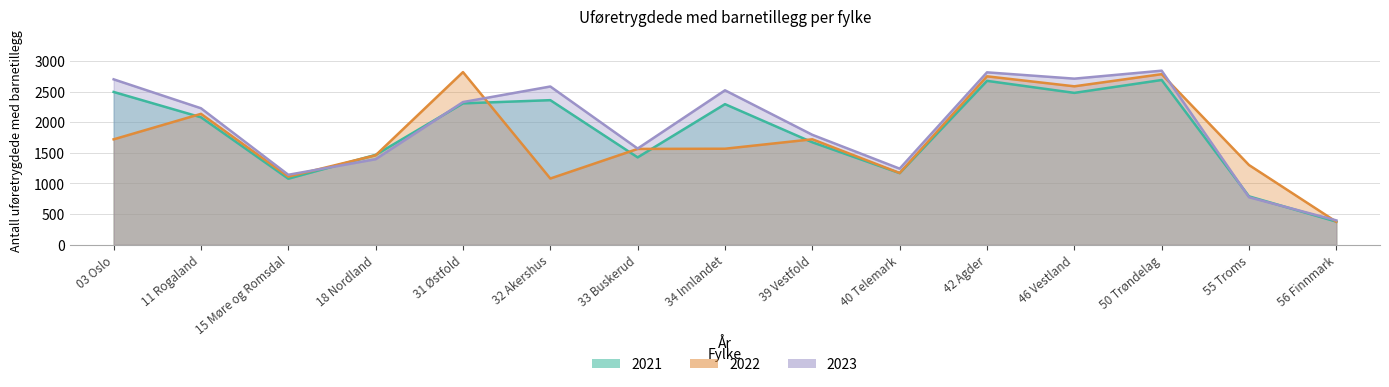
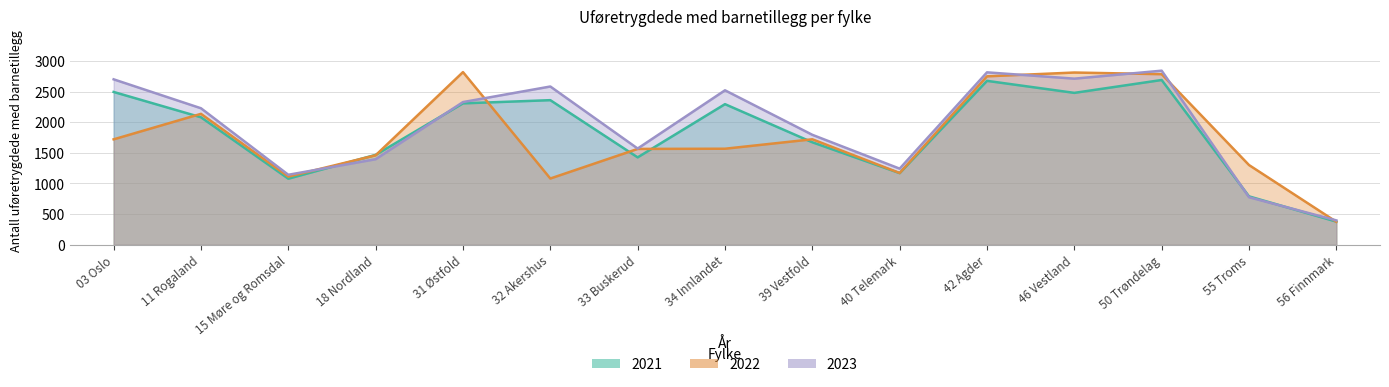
  {
    "2022": {
      "03 Oslo": 1700,
      "11 Rogaland": 2100,
      "31 Østfold": 2800,
      "32 Akershus": 1100,
      "34 Innlandet": 1600,
      "39 Vestfold": 1700,
      "42 Agder": 2700,
-     "46 Vestland": 2600,
+     "46 Vestland": 2800,
      "50 Trøndelag": 2800,
      "55 Troms": 1300
    }
  }
